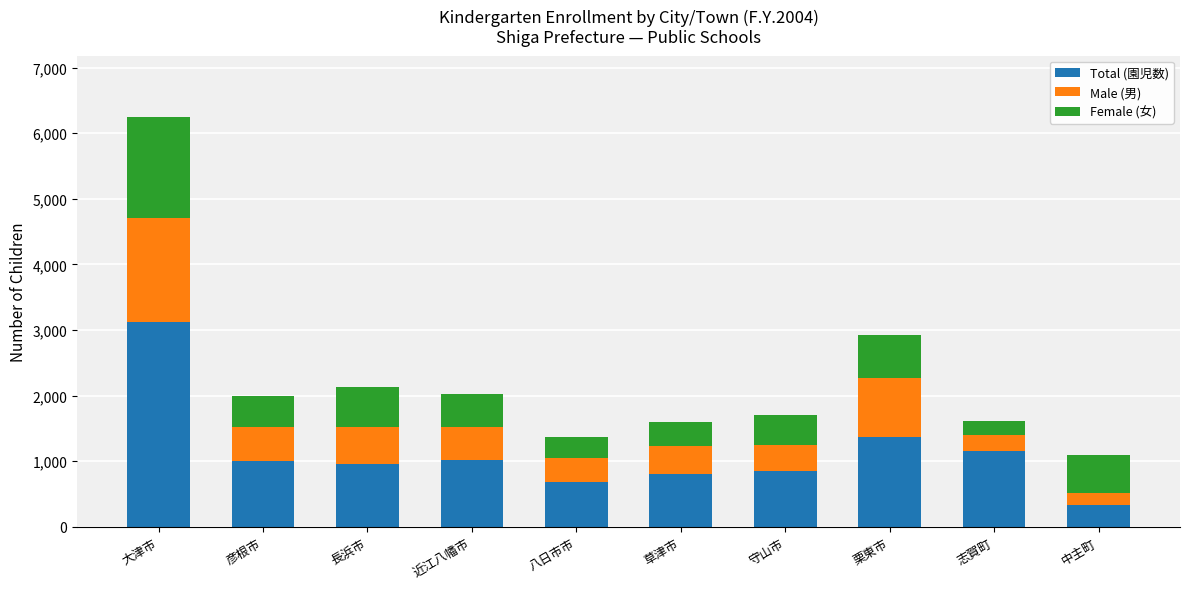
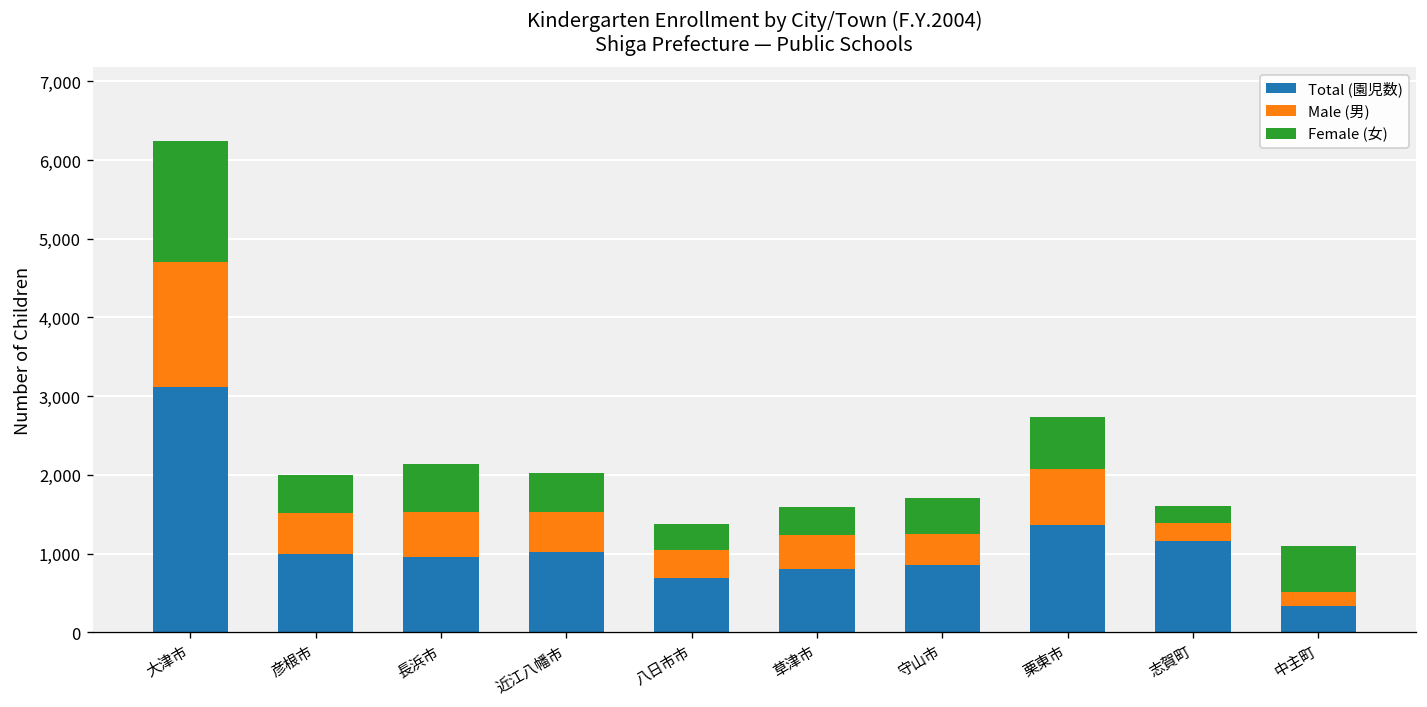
  {
    "Total (園児数)": {
      "大津市": "3,100",
      "彦根市": "1,000",
      "長浜市": "1,000",
      "近江八幡市": "1,000",
      "八日市市": "700",
      "草津市": "800",
      "守山市": "900",
      "栗東市": "1,400",
      "志賀町": "1,200",
      "中主町": "300"
    },
    "Male (男)": {
      "大津市": "1,600",
      "彦根市": "500",
      "長浜市": "600",
      "近江八幡市": "500",
      "八日市市": "400",
      "草津市": "400",
      "守山市": "400",
-     "栗東市": "900",
+     "栗東市": "700",
      "志賀町": "200",
      "中主町": "200"
    },
    "Female (女)": {
      "大津市": "1,500",
      "彦根市": "500",
      "長浜市": "600",
      "近江八幡市": "500",
      "八日市市": "300",
      "草津市": "400",
      "守山市": "400",
      "栗東市": "700",
      "志賀町": "200",
      "中主町": "600"
    }
  }
